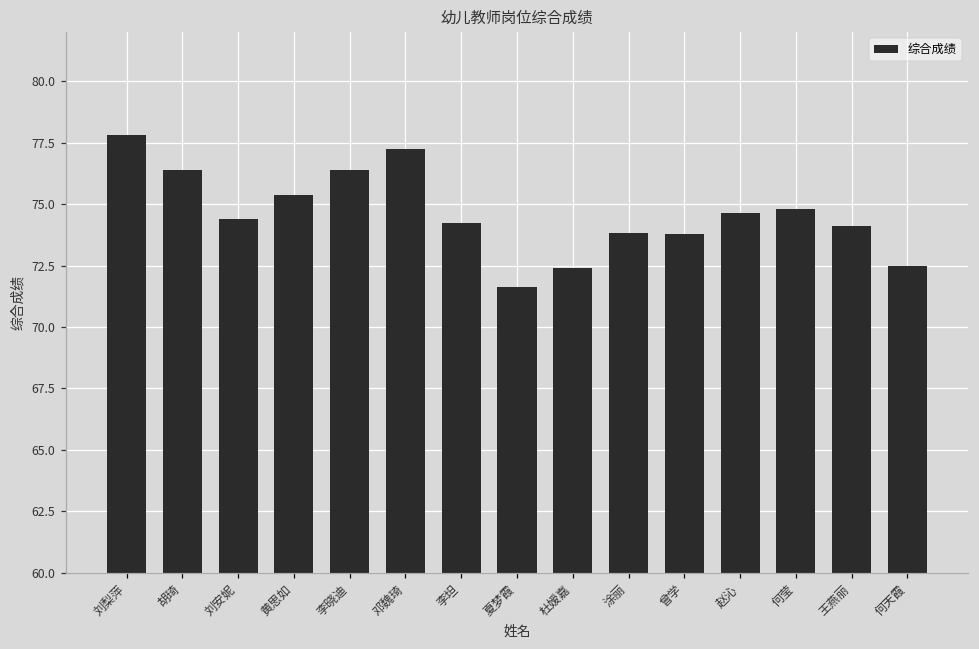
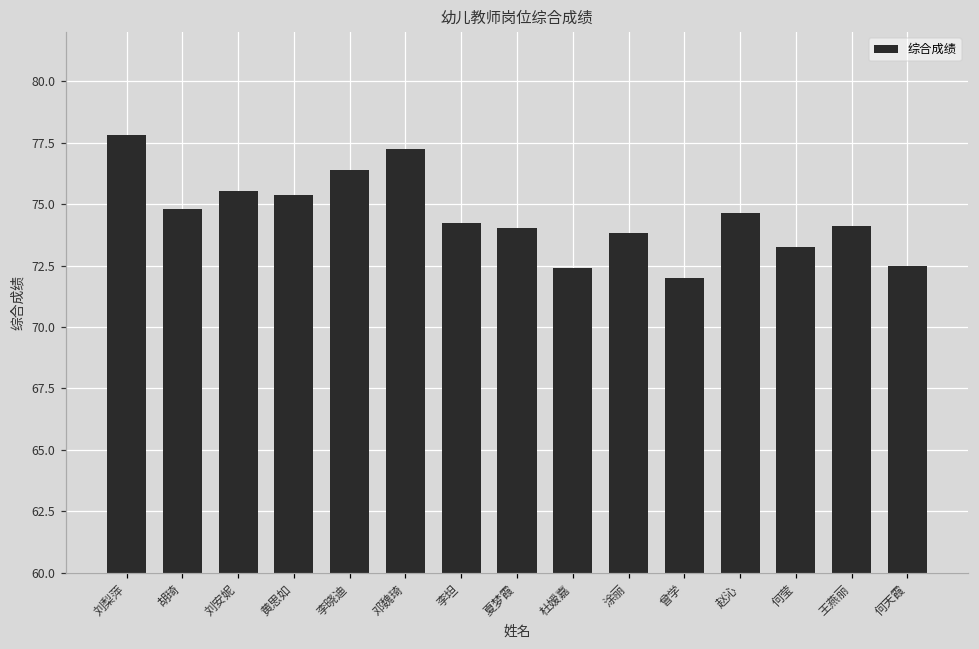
  {
    "刘梨萍": 77.8,
-   "胡琦": 76.4,
-   "刘安妮": 74.4,
+   "胡琦": 74.8,
+   "刘安妮": 75.5,
    "黄思如": 75.4,
    "李晓迪": 76.4,
    "邓魏琦": 77.3,
    "李坦": 74.2,
-   "夏梦霞": 71.6,
+   "夏梦霞": 74.0,
    "杜嫒嘉": 72.4,
    "涂丽": 73.8,
-   "曾学": 73.8,
+   "曾学": 72.0,
    "赵沁": 74.6,
-   "何莹": 74.8,
+   "何莹": 73.3,
    "王燕丽": 74.1,
    "何天霞": 72.5
  }
